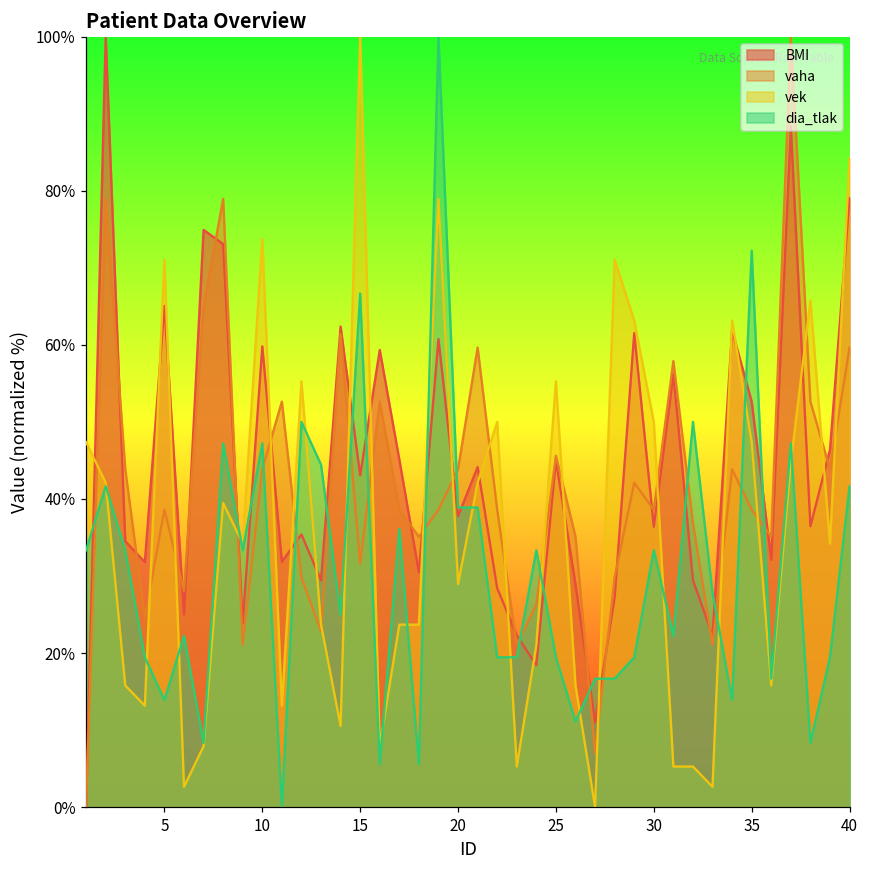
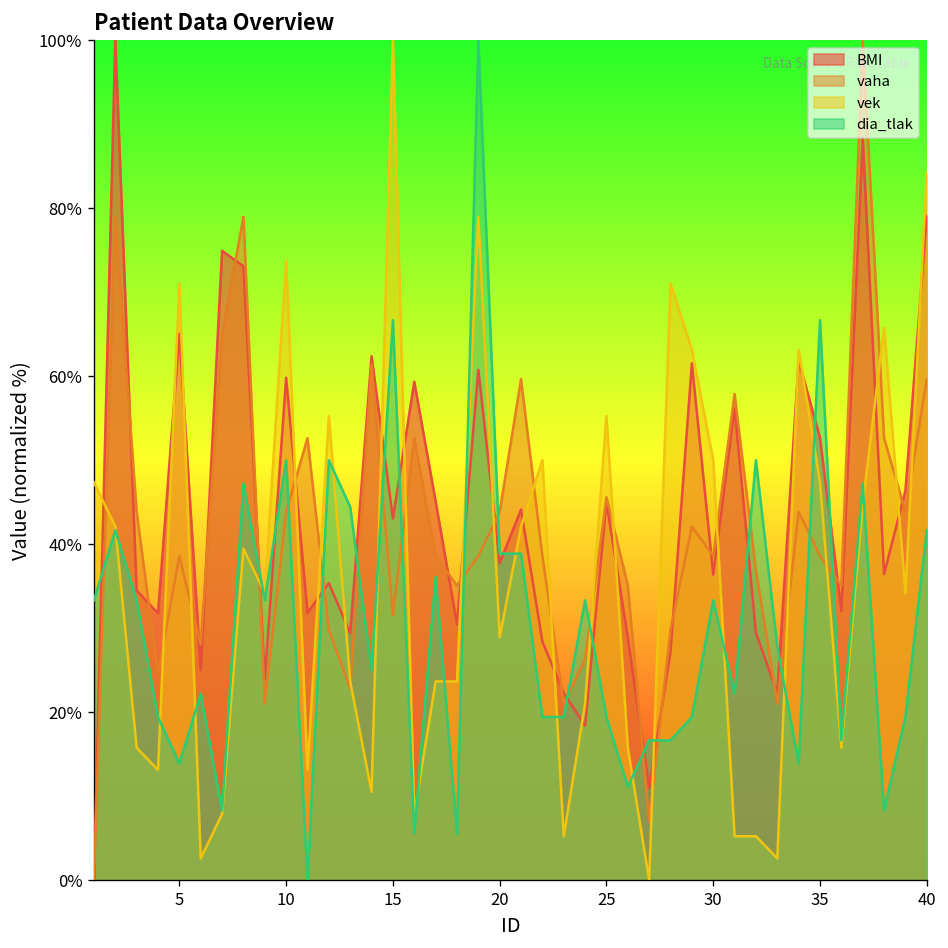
  {
    "dia_tlak": {
      "5": "14%",
-     "10": "47%",
+     "10": "50%",
      "15": "67%",
      "20": "39%",
      "25": "19%",
      "30": "33%",
-     "35": "72%",
+     "35": "67%",
      "40": "42%"
    }
  }
